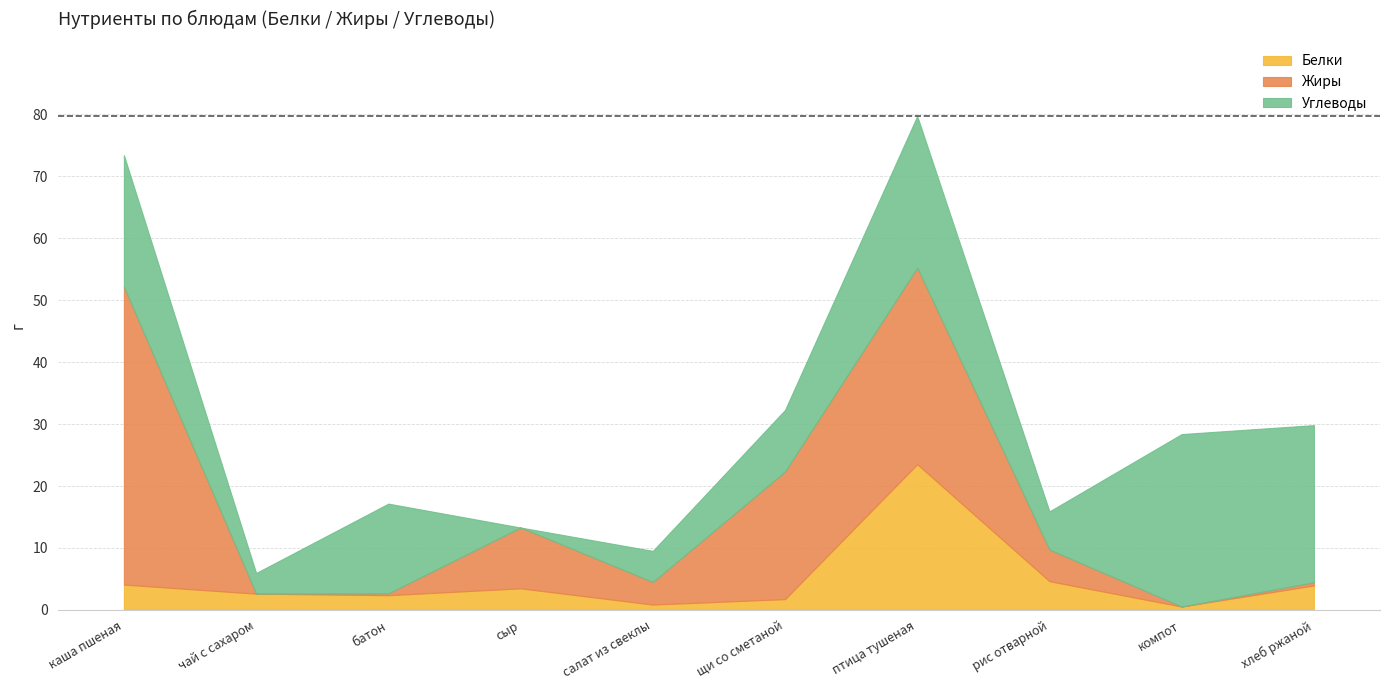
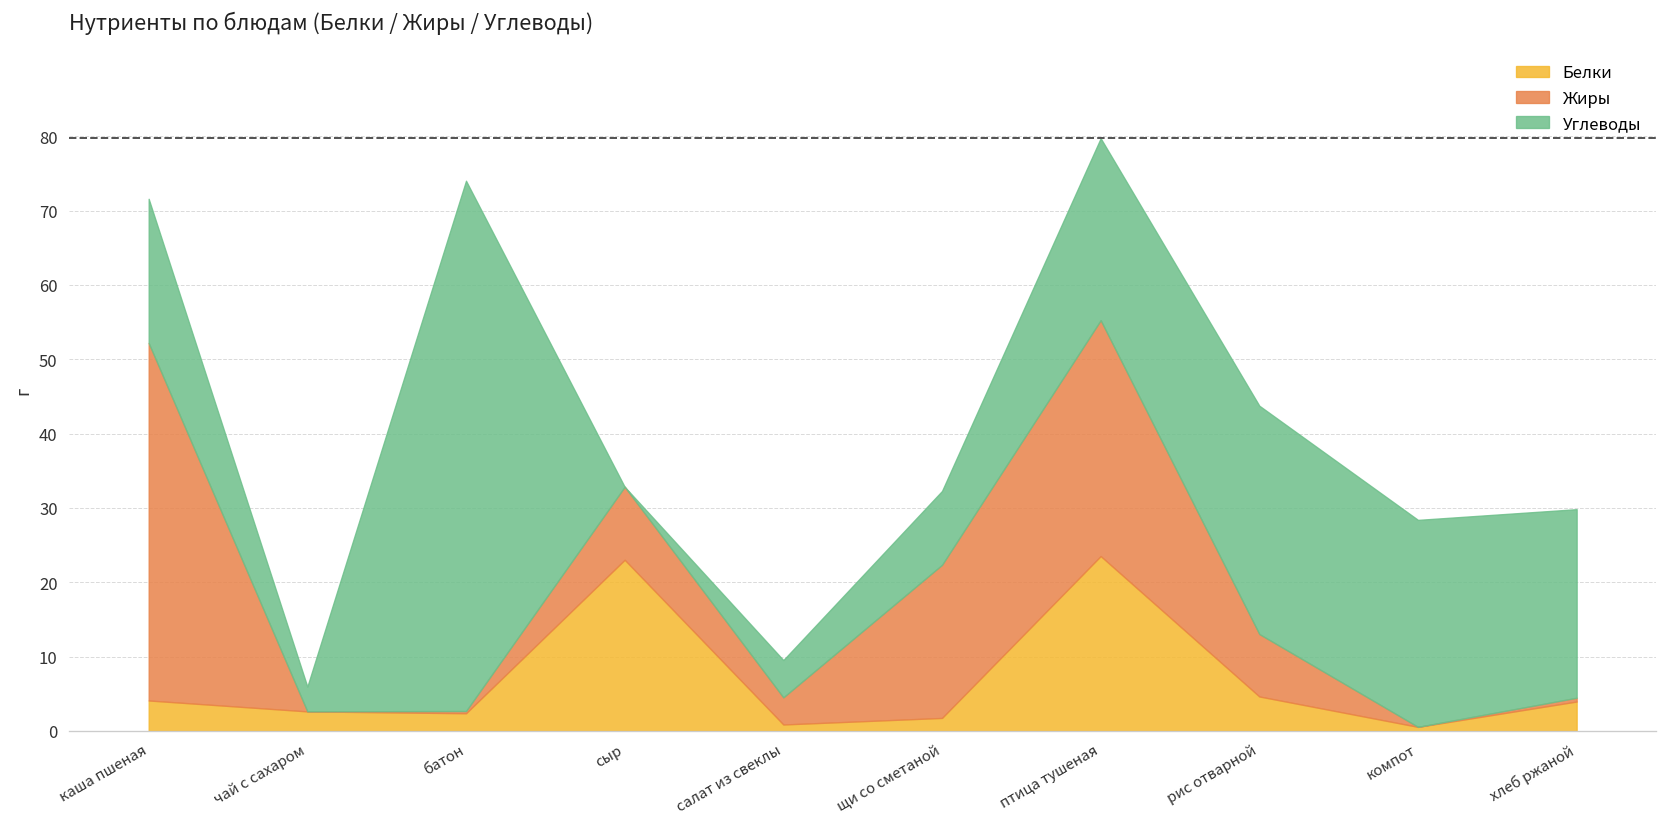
  {
    "Белки": {
      "каша пшеная": 4,
-     "сыр": 3,
+     "сыр": 23,
      "салат из свеклы": 1,
      "щи со сметаной": 2,
      "птица тушеная": 24,
      "рис отварной": 5,
      "хлеб ржаной": 4
    },
    "Жиры": {
      "каша пшеная": 48,
      "салат из свеклы": 4,
      "щи со сметаной": 21,
      "птица тушеная": 32,
-     "рис отварной": 5,
+     "рис отварной": 8,
      "хлеб ржаной": 1
    },
    "Углеводы": {
-     "каша пшеная": 21,
+     "каша пшеная": 19,
      "чай с сахаром": 3,
-     "батон": 14,
+     "батон": 71,
      "салат из свеклы": 5,
      "щи со сметаной": 10,
      "птица тушеная": 24,
-     "рис отварной": 6,
+     "рис отварной": 31,
      "компот": 28,
      "хлеб ржаной": 25
    }
  }
